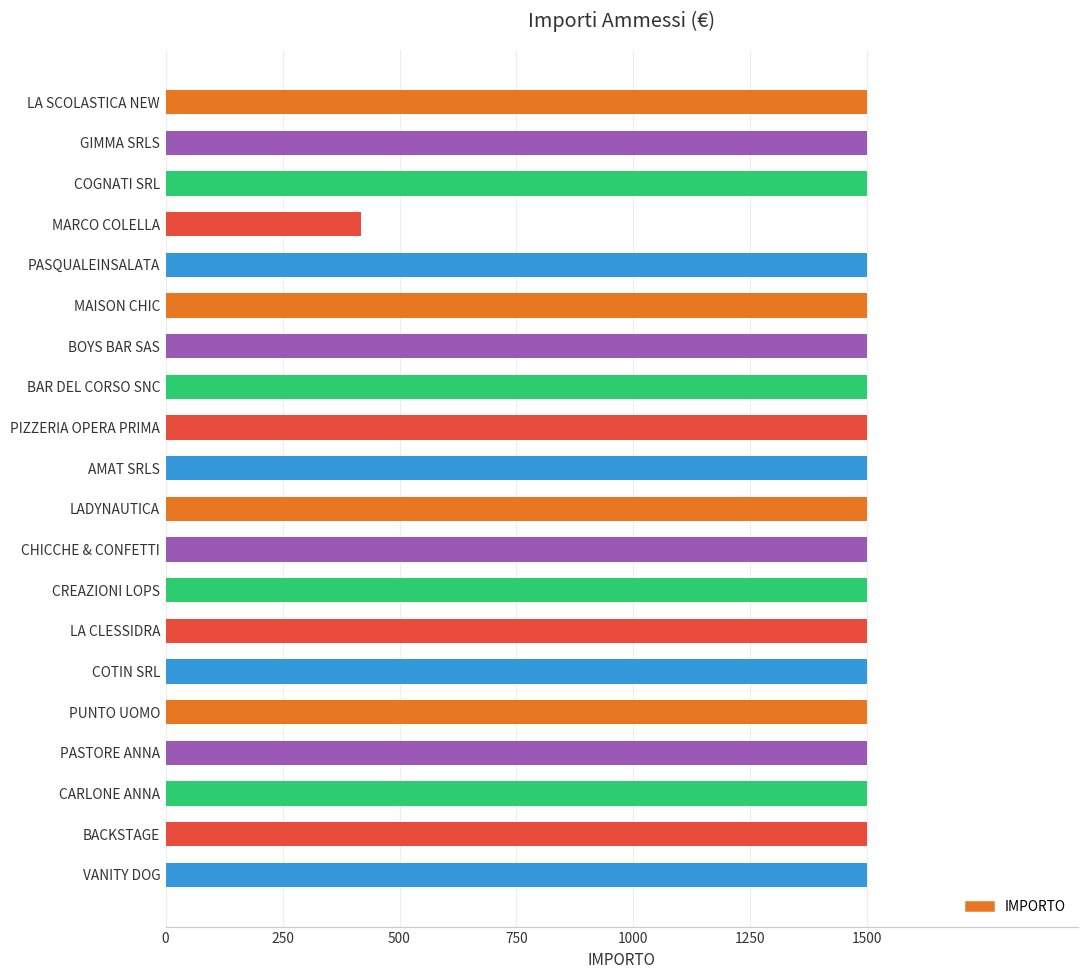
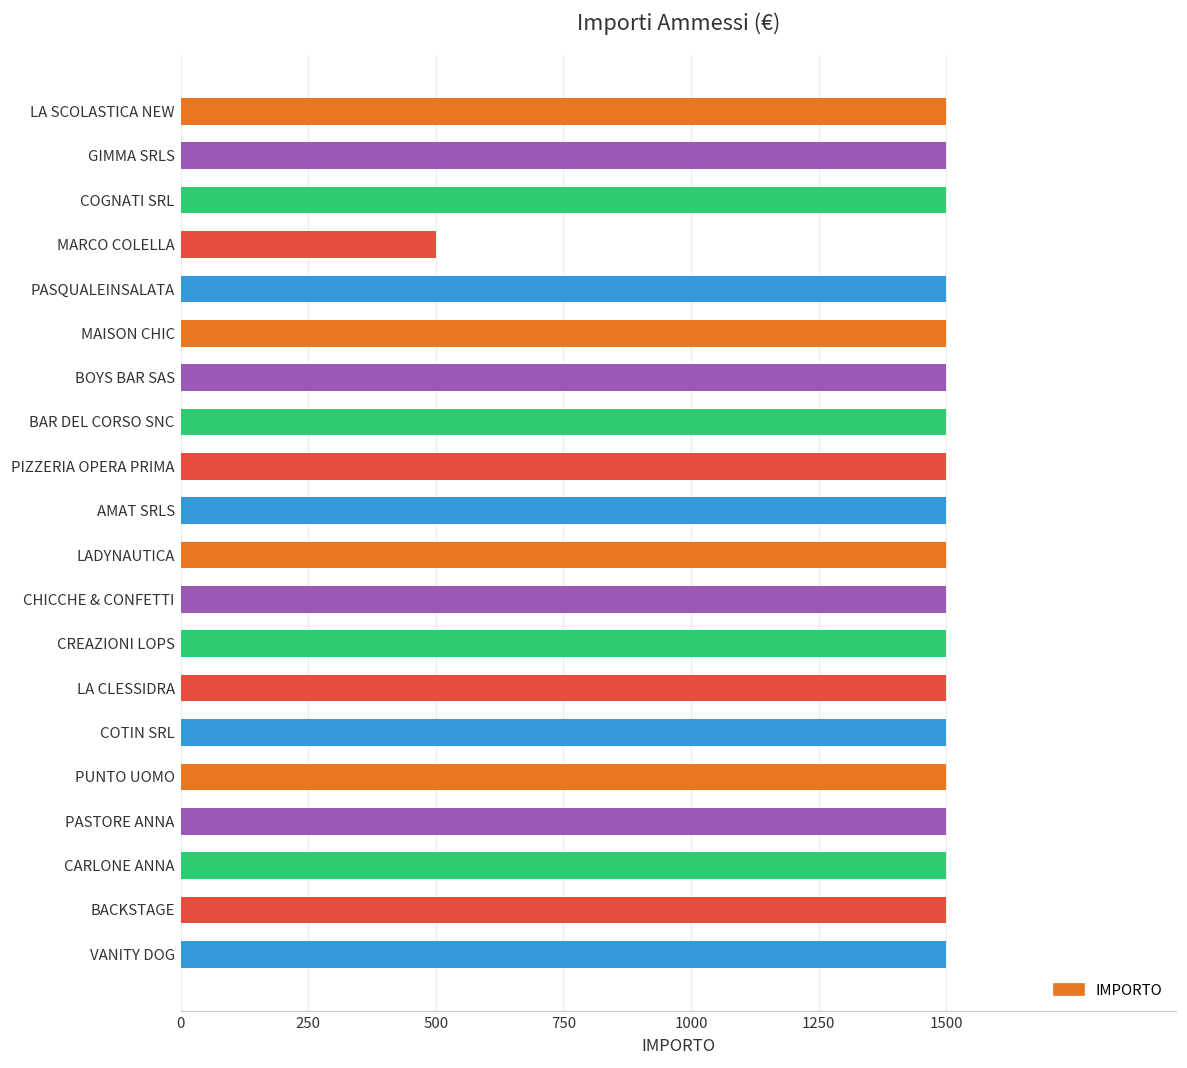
  {
    "LA SCOLASTICA NEW": 1500,
    "GIMMA SRLS": 1500,
    "COGNATI SRL": 1500,
-   "MARCO COLELLA": 420,
+   "MARCO COLELLA": 500,
    "PASQUALEINSALATA": 1500,
    "MAISON CHIC": 1500,
    "BOYS BAR SAS": 1500,
    "BAR DEL CORSO SNC": 1500,
    "PIZZERIA OPERA PRIMA": 1500,
    "AMAT SRLS": 1500,
    "LADYNAUTICA": 1500,
    "CHICCHE & CONFETTI": 1500,
    "CREAZIONI LOPS": 1500,
    "LA CLESSIDRA": 1500,
    "COTIN SRL": 1500,
    "PUNTO UOMO": 1500,
    "PASTORE ANNA": 1500,
    "CARLONE ANNA": 1500,
    "BACKSTAGE": 1500,
    "VANITY DOG": 1500
  }
